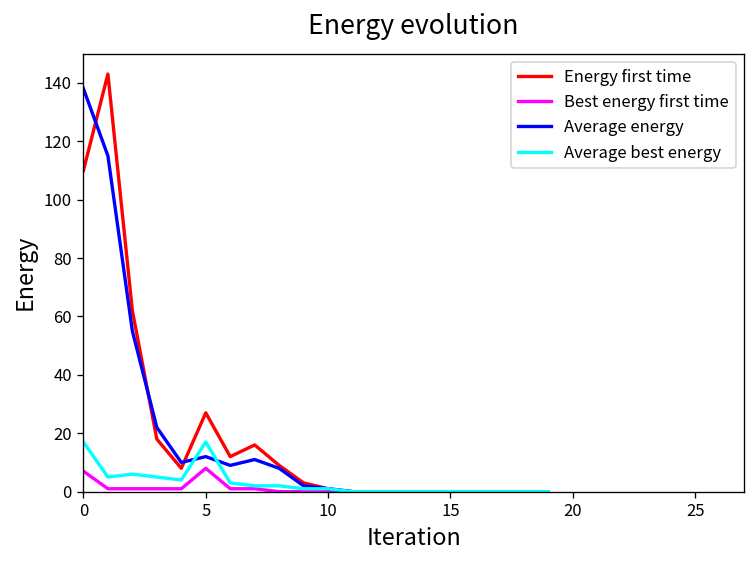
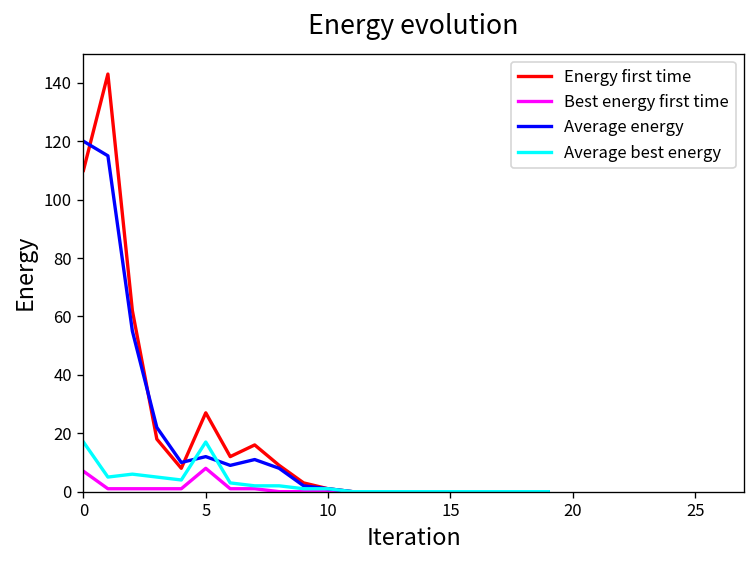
  {
    "Energy first time": {
      "0": 110,
      "5": 27
    },
    "Best energy first time": {
      "0": 7,
      "5": 8
    },
    "Average energy": {
-     "0": 138,
+     "0": 120,
      "5": 12
    },
    "Average best energy": {
      "0": 17,
      "5": 17
    }
  }
